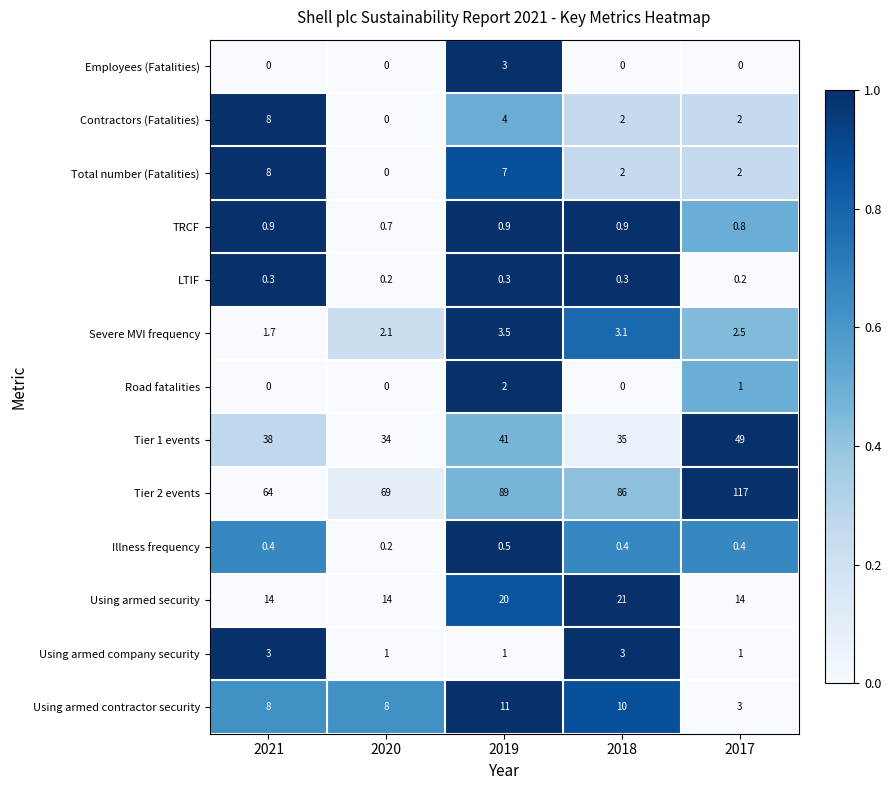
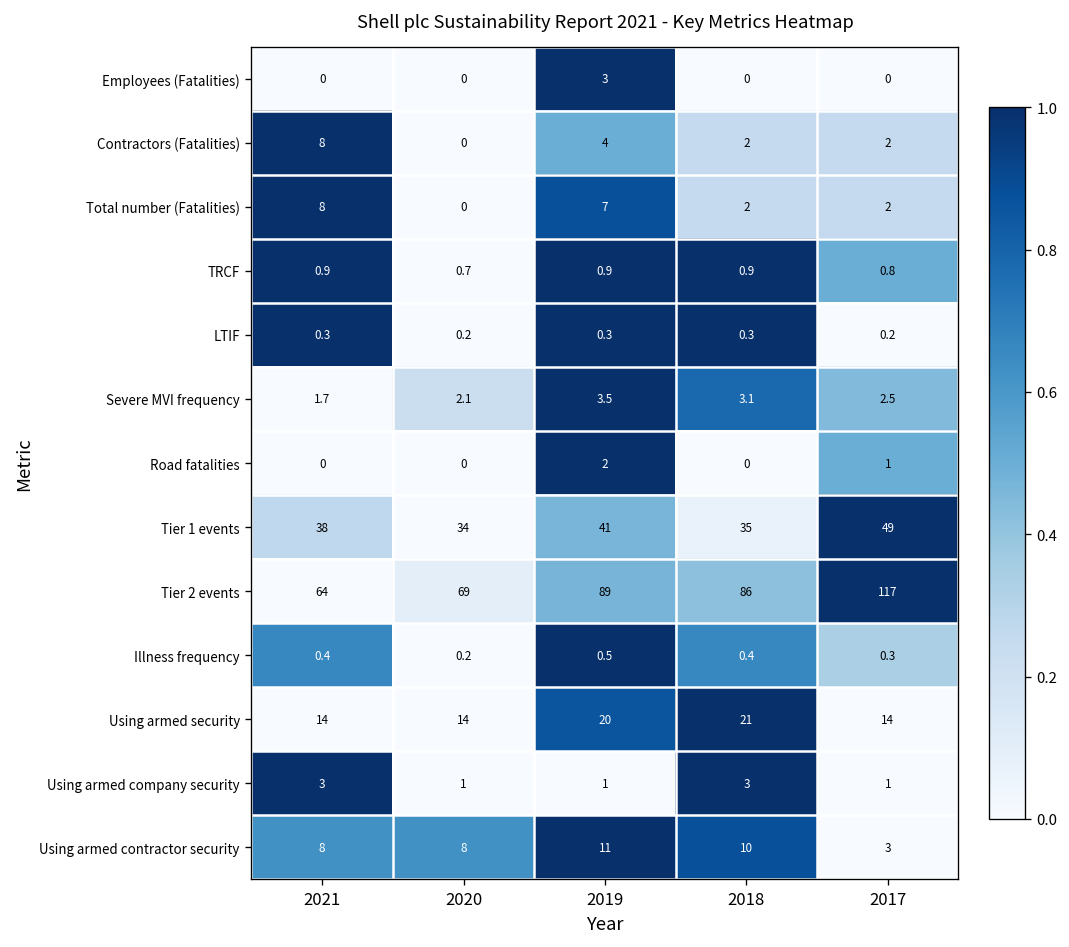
  {
    "Employees (Fatalities)": {
      "2021": 0,
      "2020": 0,
      "2019": 3,
      "2018": 0,
      "2017": 0
    },
    "Contractors (Fatalities)": {
      "2021": 8,
      "2020": 0,
      "2019": 4,
      "2018": 2,
      "2017": 2
    },
    "Total number (Fatalities)": {
      "2021": 8,
      "2020": 0,
      "2019": 7,
      "2018": 2,
      "2017": 2
    },
    "TRCF": {
      "2021": 0.9,
      "2020": 0.7,
      "2019": 0.9,
      "2018": 0.9,
      "2017": 0.8
    },
    "LTIF": {
      "2021": 0.3,
      "2020": 0.2,
      "2019": 0.3,
      "2018": 0.3,
      "2017": 0.2
    },
    "Severe MVI frequency": {
      "2021": 1.7,
      "2020": 2.1,
      "2019": 3.5,
      "2018": 3.1,
      "2017": 2.5
    },
    "Road fatalities": {
      "2021": 0,
      "2020": 0,
      "2019": 2,
      "2018": 0,
      "2017": 1
    },
    "Tier 1 events": {
      "2021": 38,
      "2020": 34,
      "2019": 41,
      "2018": 35,
      "2017": 49
    },
    "Tier 2 events": {
      "2021": 64,
      "2020": 69,
      "2019": 89,
      "2018": 86,
      "2017": 117
    },
    "Illness frequency": {
      "2021": 0.4,
      "2020": 0.2,
      "2019": 0.5,
      "2018": 0.4,
-     "2017": 0.4
+     "2017": 0.3
    },
    "Using armed security": {
      "2021": 14,
      "2020": 14,
      "2019": 20,
      "2018": 21,
      "2017": 14
    },
    "Using armed company security": {
      "2021": 3,
      "2020": 1,
      "2019": 1,
      "2018": 3,
      "2017": 1
    },
    "Using armed contractor security": {
      "2021": 8,
      "2020": 8,
      "2019": 11,
      "2018": 10,
      "2017": 3
    }
  }
